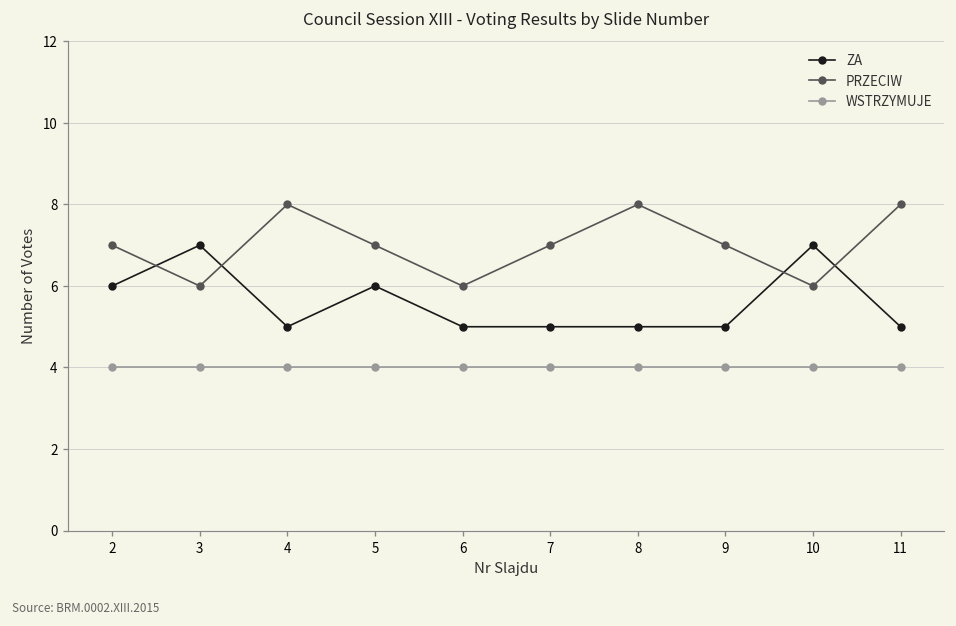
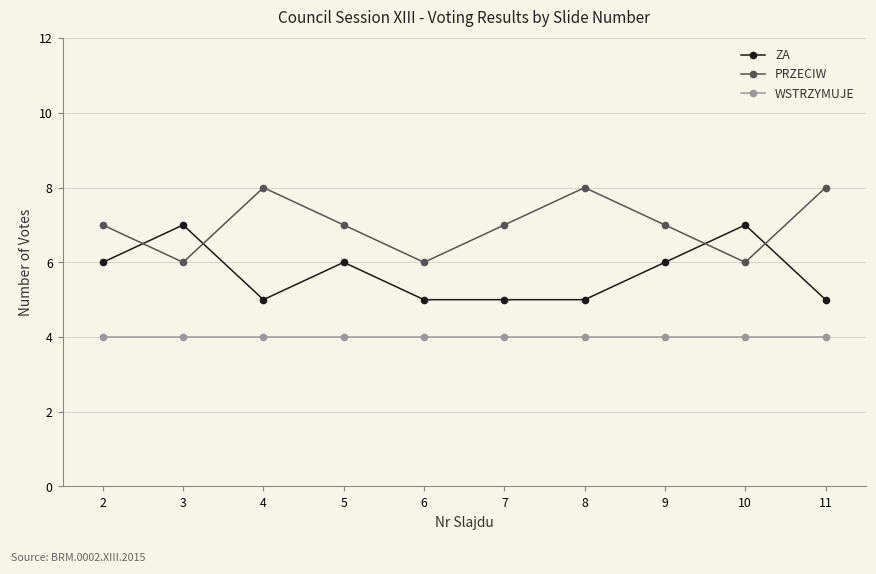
  {
    "ZA": {
      "2": 6,
      "3": 7,
      "4": 5,
      "5": 6,
      "6": 5,
      "7": 5,
      "8": 5,
-     "9": 5,
+     "9": 6,
      "10": 7,
      "11": 5
    },
    "PRZECIW": {
      "2": 7,
      "3": 6,
      "4": 8,
      "5": 7,
      "6": 6,
      "7": 7,
      "8": 8,
      "9": 7,
      "10": 6,
      "11": 8
    },
    "WSTRZYMUJE": {
      "2": 4,
      "3": 4,
      "4": 4,
      "5": 4,
      "6": 4,
      "7": 4,
      "8": 4,
      "9": 4,
      "10": 4,
      "11": 4
    }
  }
